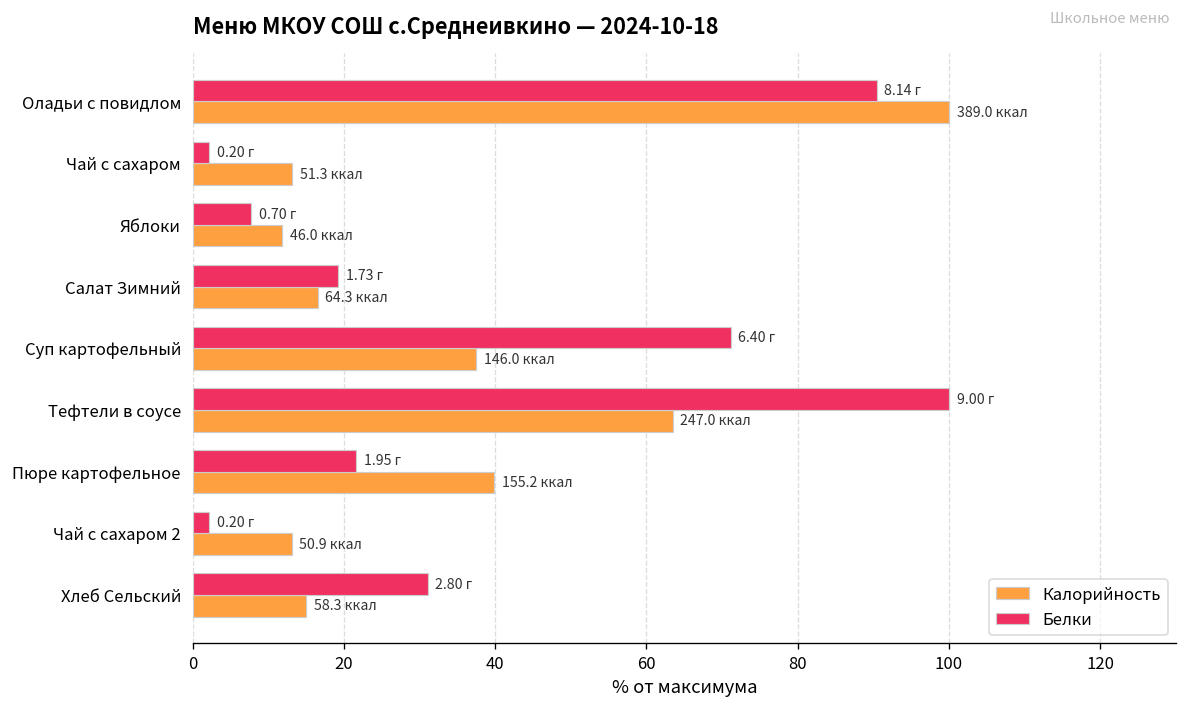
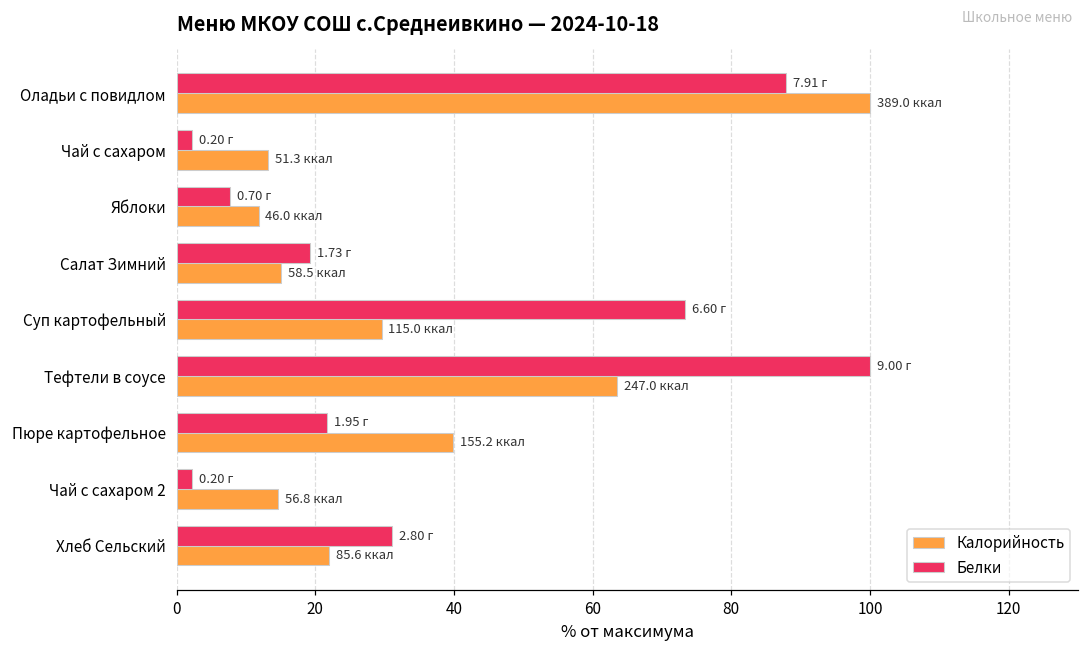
  {
    "Калорийность": {
-     "Салат Зимний": 64.3,
-     "Суп картофельный": 146.0,
-     "Чай с сахаром 2": 50.9,
-     "Хлеб Сельский": 58.3
+     "Салат Зимний": 58.5,
+     "Суп картофельный": 115.0,
+     "Чай с сахаром 2": 56.8,
+     "Хлеб Сельский": 85.6
    },
    "Белки": {
-     "Оладьи с повидлом": 8.14,
-     "Суп картофельный": 6.40
+     "Оладьи с повидлом": 7.91,
+     "Суп картофельный": 6.60
    }
  }
